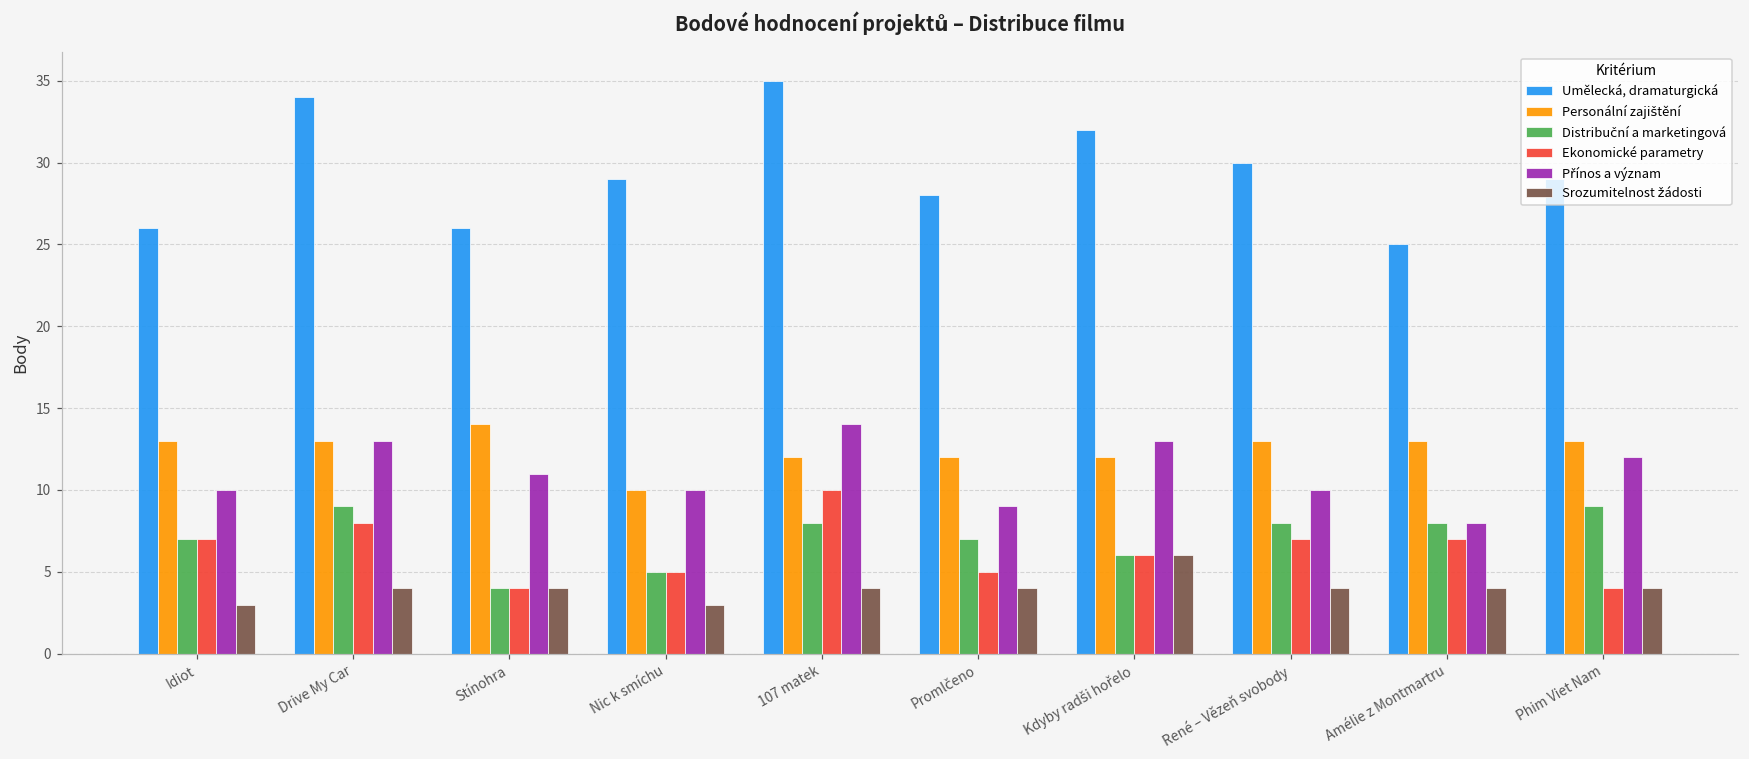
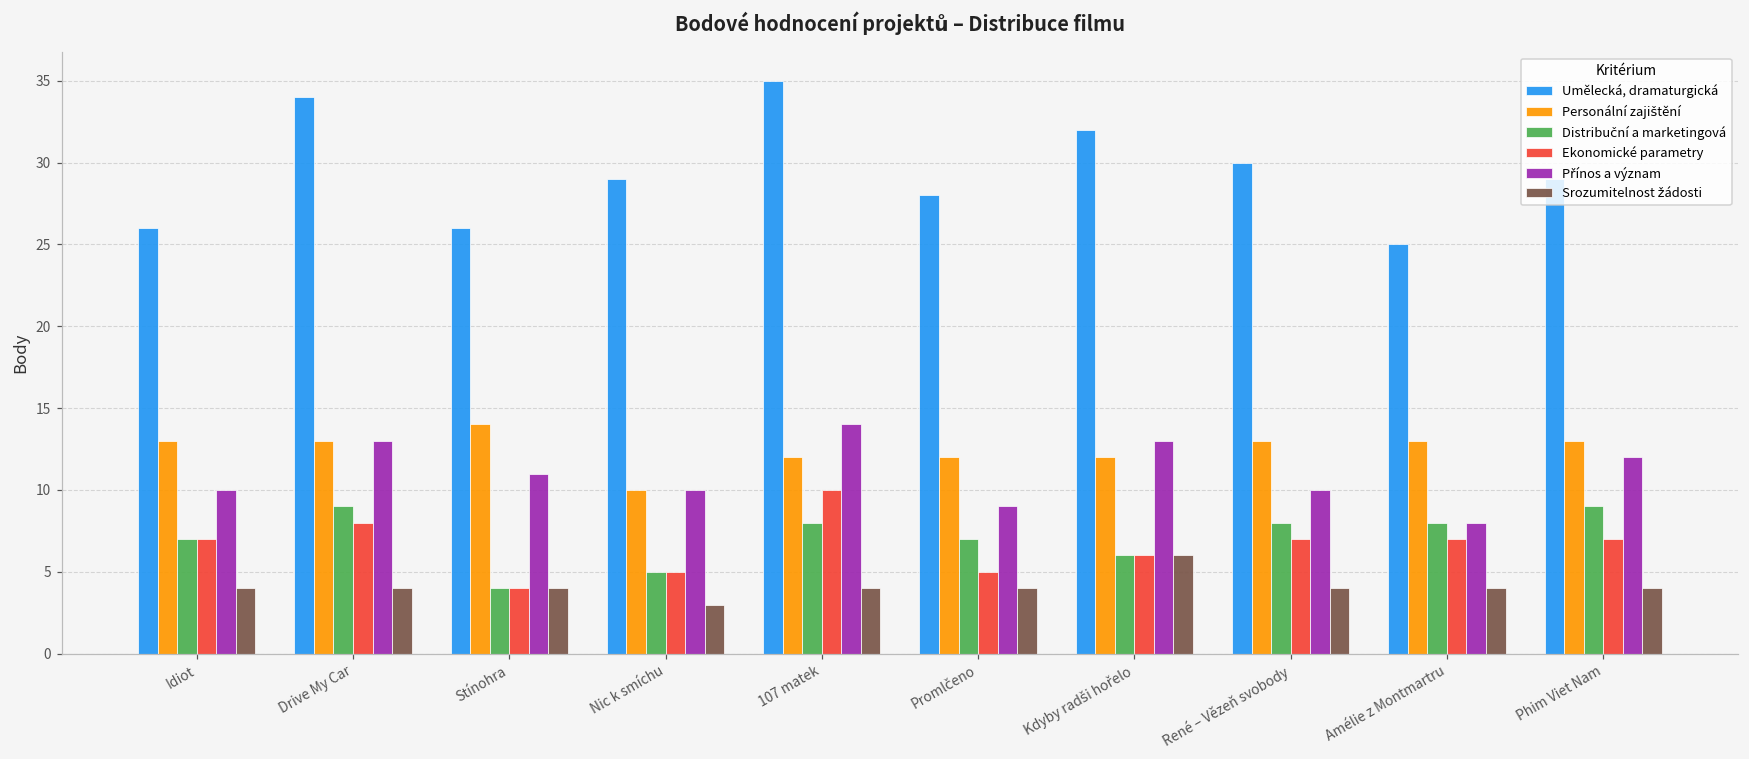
  {
    "Umělecká, dramaturgická": {
      "Idiot": 26,
      "Drive My Car": 34,
      "Stínohra": 26,
      "Nic k smíchu": 29,
      "107 matek": 35,
      "Promlčeno": 28,
      "Kdyby radši hořelo": 32,
      "René – Vězeň svobody": 30,
      "Amélie z Montmartru": 25
    },
    "Personální zajištění": {
      "Idiot": 13,
      "Drive My Car": 13,
      "Stínohra": 14,
      "Nic k smíchu": 10,
      "107 matek": 12,
      "Promlčeno": 12,
      "Kdyby radši hořelo": 12,
      "René – Vězeň svobody": 13,
      "Amélie z Montmartru": 13,
      "Phim Viet Nam": 13
    },
    "Distribuční a marketingová": {
      "Idiot": 7,
      "Drive My Car": 9,
      "Stínohra": 4,
      "Nic k smíchu": 5,
      "107 matek": 8,
      "Promlčeno": 7,
      "Kdyby radši hořelo": 6,
      "René – Vězeň svobody": 8,
      "Amélie z Montmartru": 8,
      "Phim Viet Nam": 9
    },
    "Ekonomické parametry": {
      "Idiot": 7,
      "Drive My Car": 8,
      "Stínohra": 4,
      "Nic k smíchu": 5,
      "107 matek": 10,
      "Promlčeno": 5,
      "Kdyby radši hořelo": 6,
      "René – Vězeň svobody": 7,
      "Amélie z Montmartru": 7,
-     "Phim Viet Nam": 4
+     "Phim Viet Nam": 7
    },
    "Přínos a význam": {
      "Idiot": 10,
      "Drive My Car": 13,
      "Stínohra": 11,
      "Nic k smíchu": 10,
      "107 matek": 14,
      "Promlčeno": 9,
      "Kdyby radši hořelo": 13,
      "René – Vězeň svobody": 10,
      "Amélie z Montmartru": 8,
      "Phim Viet Nam": 12
    },
    "Srozumitelnost žádosti": {
-     "Idiot": 3,
+     "Idiot": 4,
      "Drive My Car": 4,
      "Stínohra": 4,
      "Nic k smíchu": 3,
      "107 matek": 4,
      "Promlčeno": 4,
      "Kdyby radši hořelo": 6,
      "René – Vězeň svobody": 4,
      "Amélie z Montmartru": 4,
      "Phim Viet Nam": 4
    }
  }
